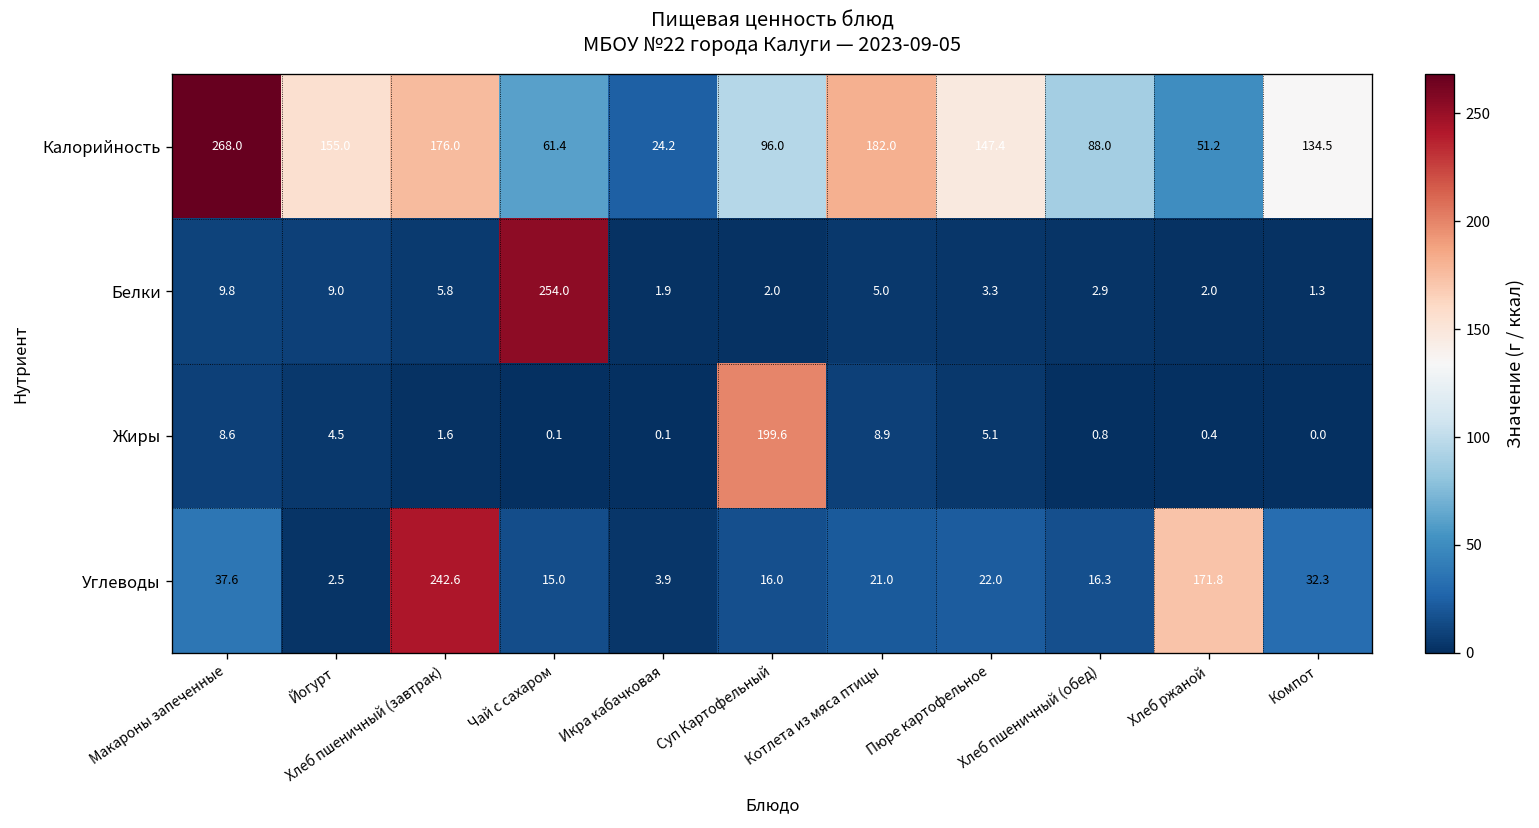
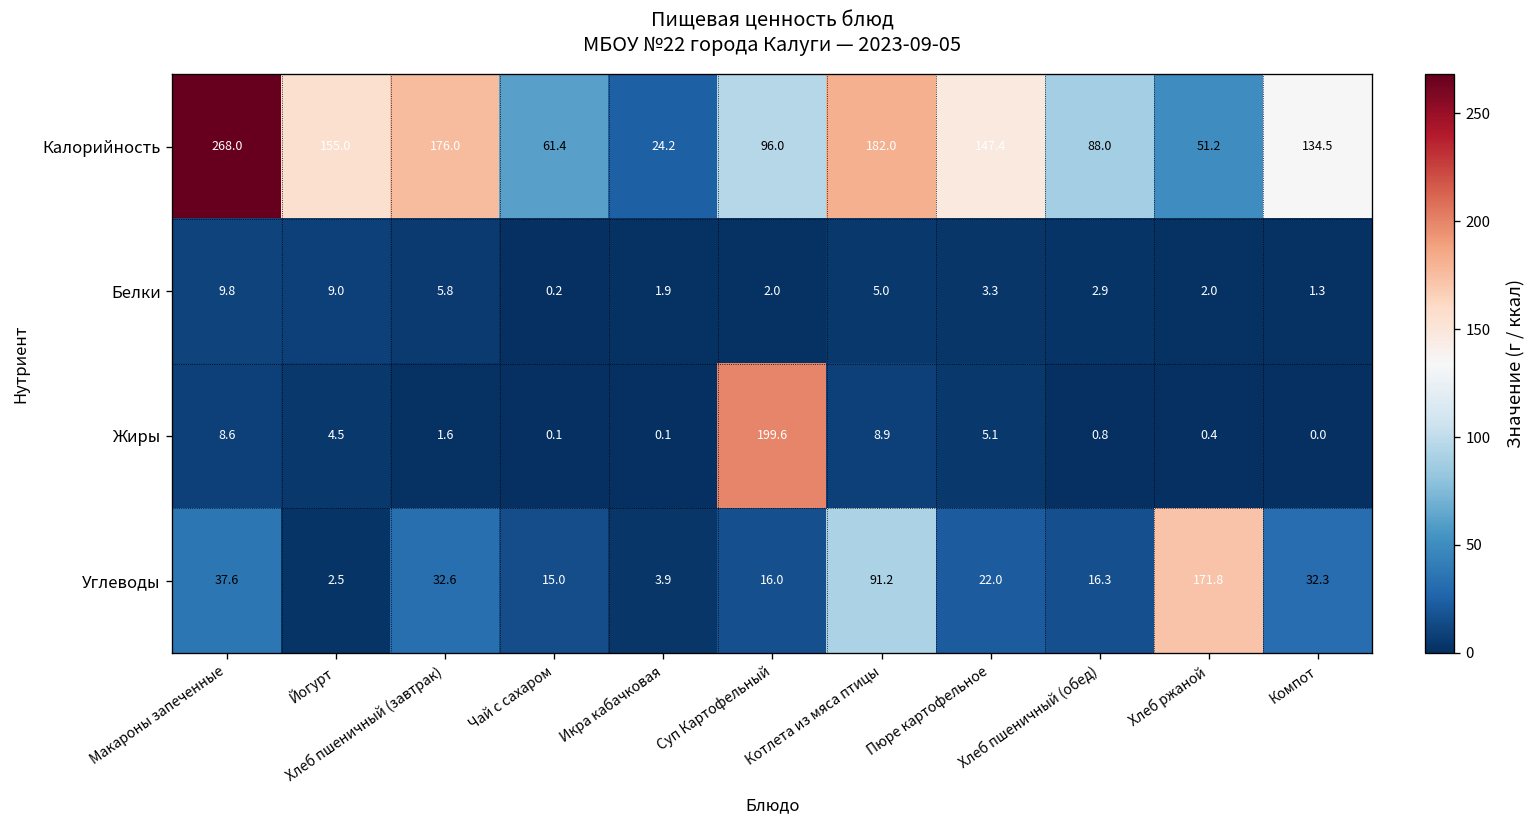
  {
    "Калорийность": {
      "Макароны запеченные": 268.0,
      "Хлеб пшеничный (завтрак)": 176.0,
      "Чай с сахаром": 61.4,
      "Икра кабачковая": 24.2,
      "Суп Картофельный": 96.0,
      "Котлета из мяса птицы": 182.0,
      "Хлеб пшеничный (обед)": 88.0,
      "Хлеб ржаной": 51.2,
      "Компот": 134.5
    },
    "Белки": {
      "Макароны запеченные": 9.8,
      "Йогурт": 9.0,
      "Хлеб пшеничный (завтрак)": 5.8,
-     "Чай с сахаром": 254.0,
+     "Чай с сахаром": 0.2,
      "Икра кабачковая": 1.9,
      "Суп Картофельный": 2.0,
      "Котлета из мяса птицы": 5.0,
      "Пюре картофельное": 3.3,
      "Хлеб пшеничный (обед)": 2.9,
      "Хлеб ржаной": 2.0,
      "Компот": 1.3
    },
    "Жиры": {
      "Макароны запеченные": 8.6,
      "Йогурт": 4.5,
      "Хлеб пшеничный (завтрак)": 1.6,
      "Чай с сахаром": 0.1,
      "Икра кабачковая": 0.1,
      "Суп Картофельный": 199.6,
      "Котлета из мяса птицы": 8.9,
      "Пюре картофельное": 5.1,
      "Хлеб пшеничный (обед)": 0.8,
      "Хлеб ржаной": 0.4,
      "Компот": 0.0
    },
    "Углеводы": {
      "Макароны запеченные": 37.6,
      "Йогурт": 2.5,
-     "Хлеб пшеничный (завтрак)": 242.6,
+     "Хлеб пшеничный (завтрак)": 32.6,
      "Чай с сахаром": 15.0,
      "Икра кабачковая": 3.9,
      "Суп Картофельный": 16.0,
-     "Котлета из мяса птицы": 21.0,
+     "Котлета из мяса птицы": 91.2,
      "Пюре картофельное": 22.0,
      "Хлеб пшеничный (обед)": 16.3,
      "Хлеб ржаной": 171.8,
      "Компот": 32.3
    }
  }
